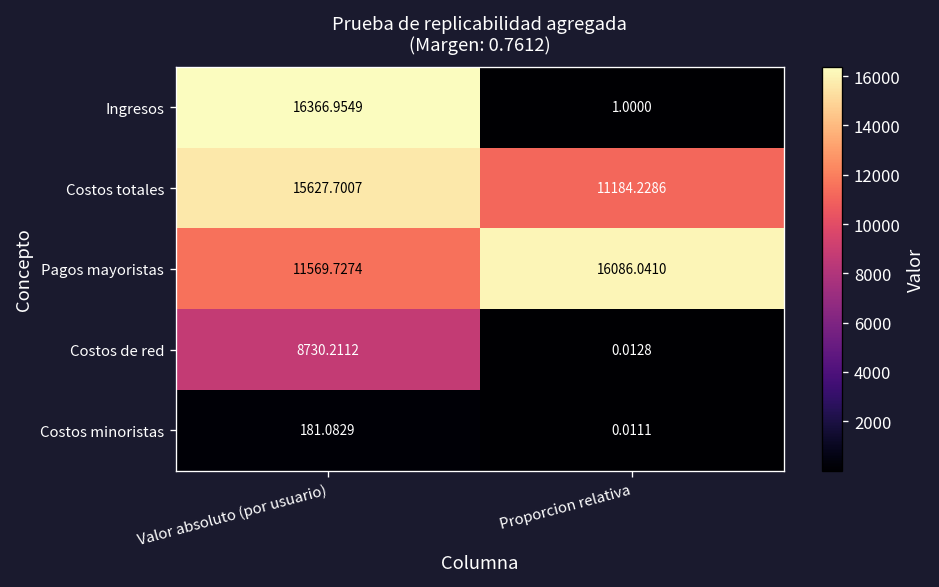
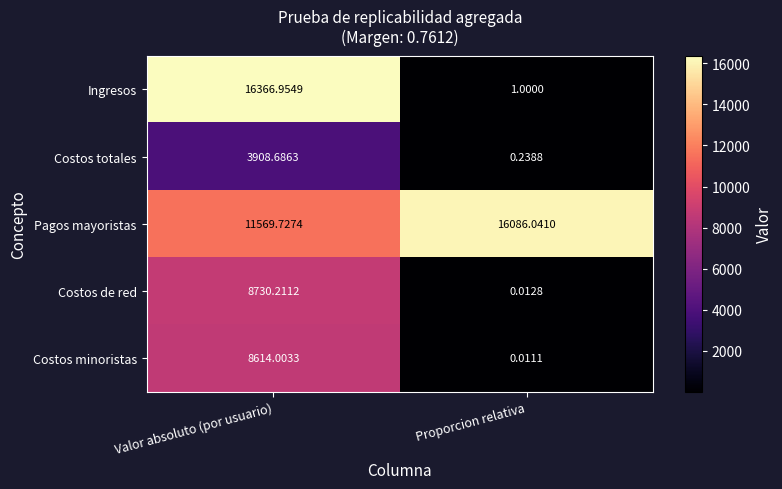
  {
    "Ingresos": {
      "Valor absoluto (por usuario)": 16366.9549,
      "Proporcion relativa": 1.0000
    },
    "Costos totales": {
-     "Valor absoluto (por usuario)": 15627.7007,
-     "Proporcion relativa": 11184.2286
+     "Valor absoluto (por usuario)": 3908.6863,
+     "Proporcion relativa": 0.2388
    },
    "Pagos mayoristas": {
      "Valor absoluto (por usuario)": 11569.7274,
      "Proporcion relativa": 16086.0410
    },
    "Costos de red": {
      "Valor absoluto (por usuario)": 8730.2112,
      "Proporcion relativa": 0.0128
    },
    "Costos minoristas": {
-     "Valor absoluto (por usuario)": 181.0829,
+     "Valor absoluto (por usuario)": 8614.0033,
      "Proporcion relativa": 0.0111
    }
  }
